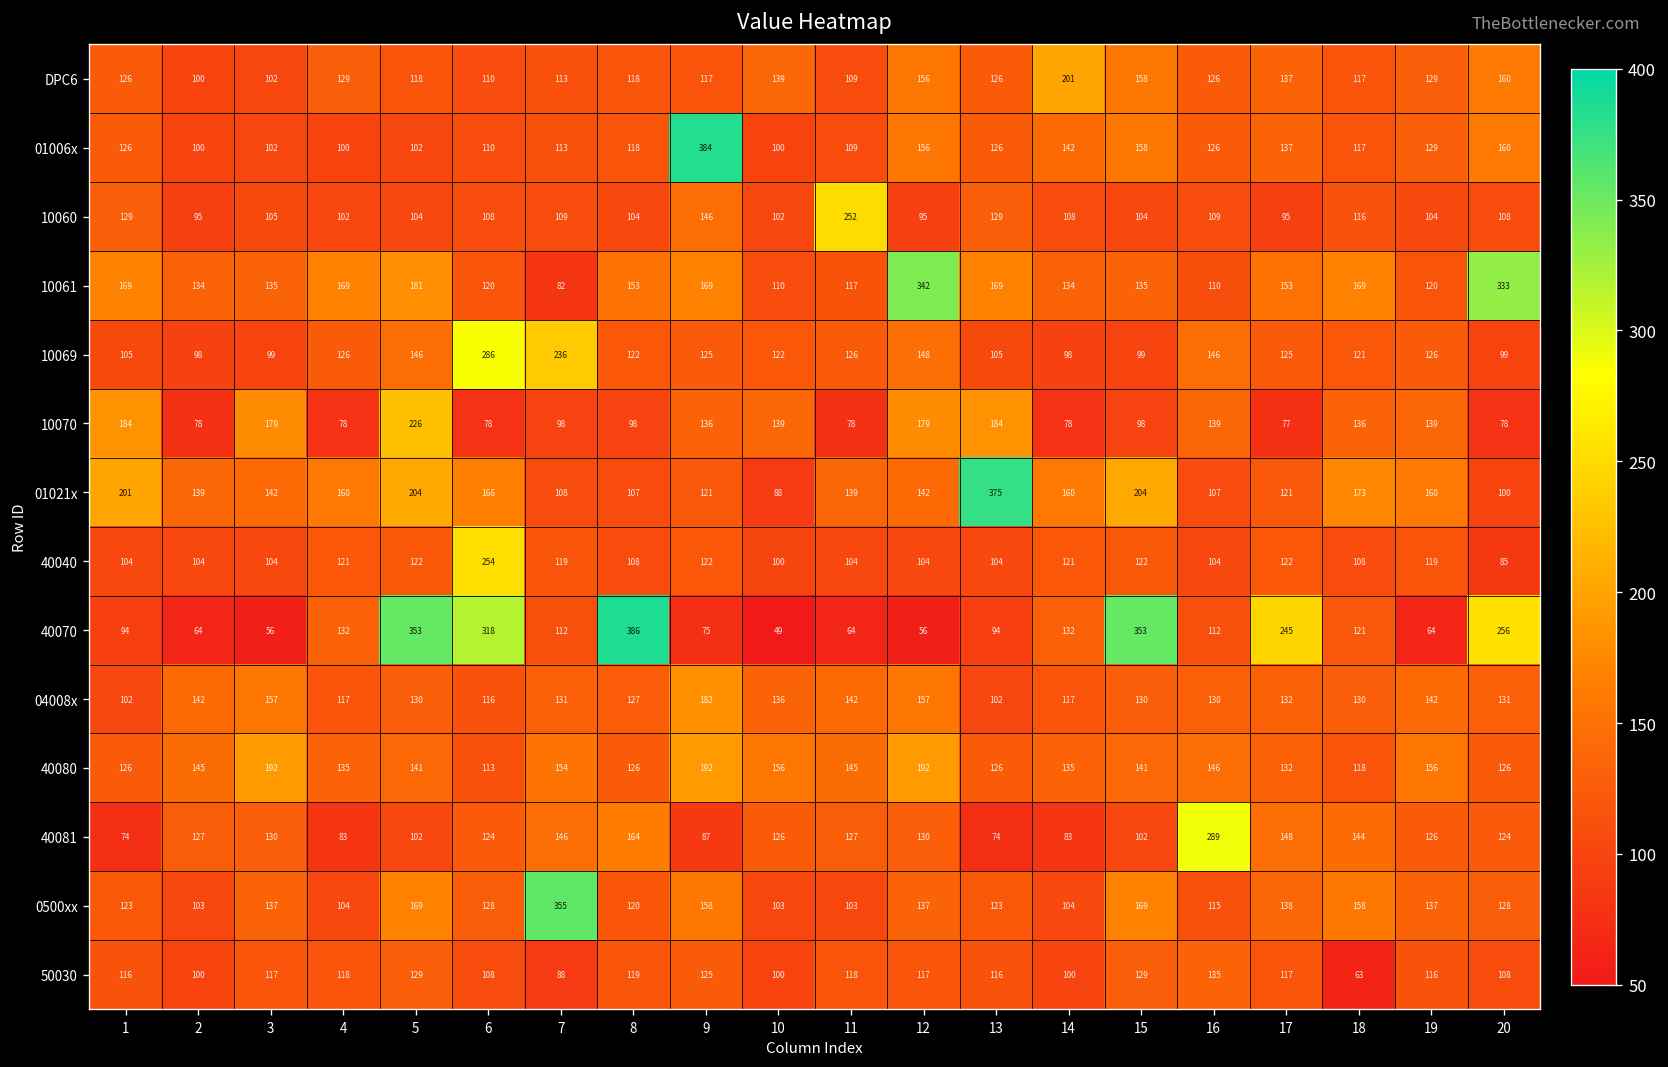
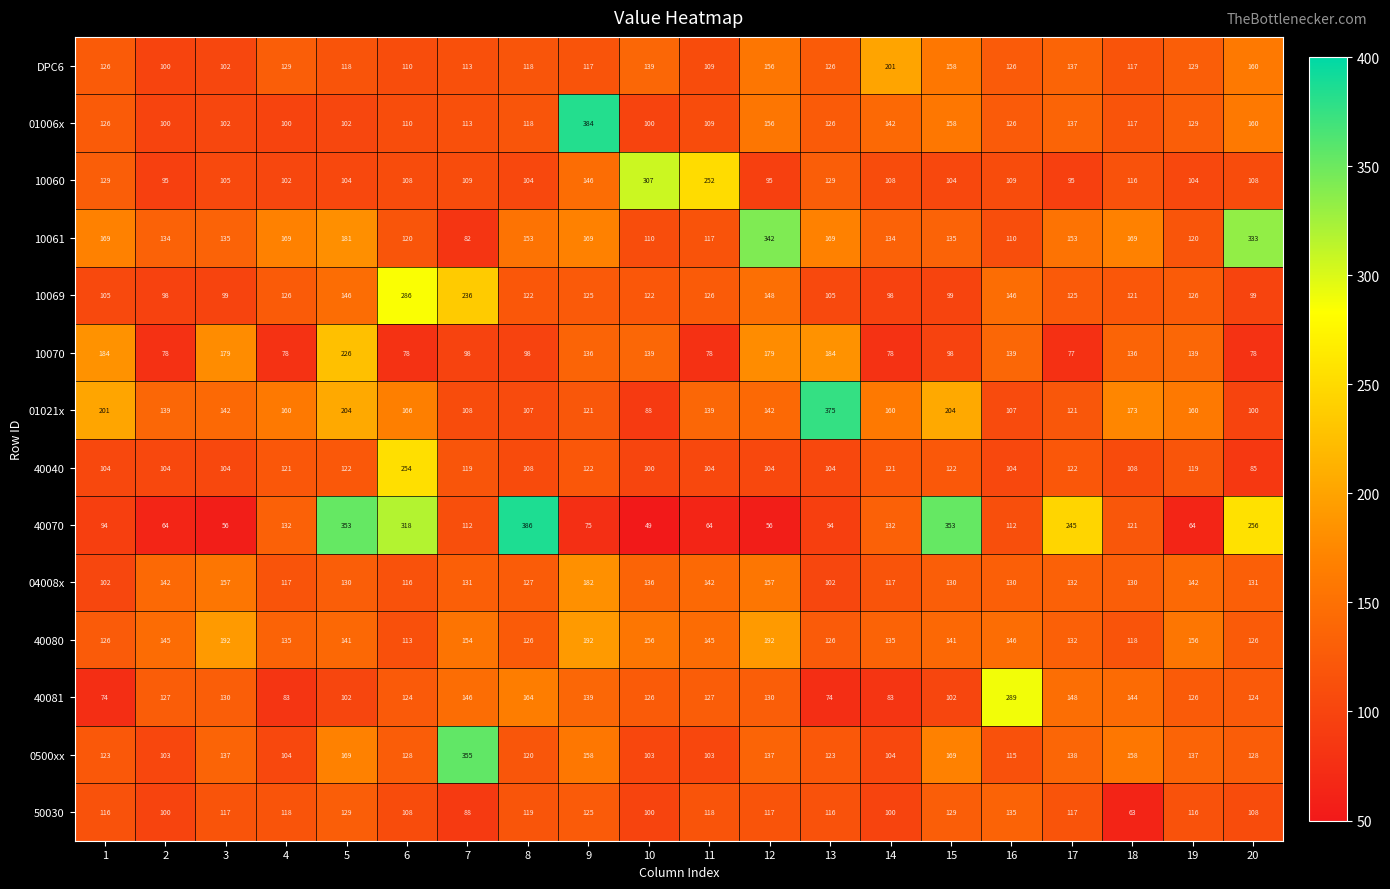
  {
    "10060": {
      "1": 129,
      "2": 95,
      "3": 105,
      "4": 102,
      "5": 104,
      "6": 108,
      "7": 109,
      "8": 104,
      "9": 146,
-     "10": 102,
+     "10": 307,
      "11": 252,
      "12": 95,
      "13": 129,
      "14": 108,
      "15": 104,
      "16": 109,
      "17": 95,
      "18": 116,
      "19": 104,
      "20": 108
    },
    "40081": {
      "1": 74,
      "2": 127,
      "3": 130,
      "4": 83,
      "5": 102,
      "6": 124,
      "7": 146,
      "8": 164,
-     "9": 87,
+     "9": 139,
      "10": 126,
      "11": 127,
      "12": 130,
      "13": 74,
      "14": 83,
      "15": 102,
      "16": 289,
      "17": 148,
      "18": 144,
      "19": 126,
      "20": 124
    }
  }
